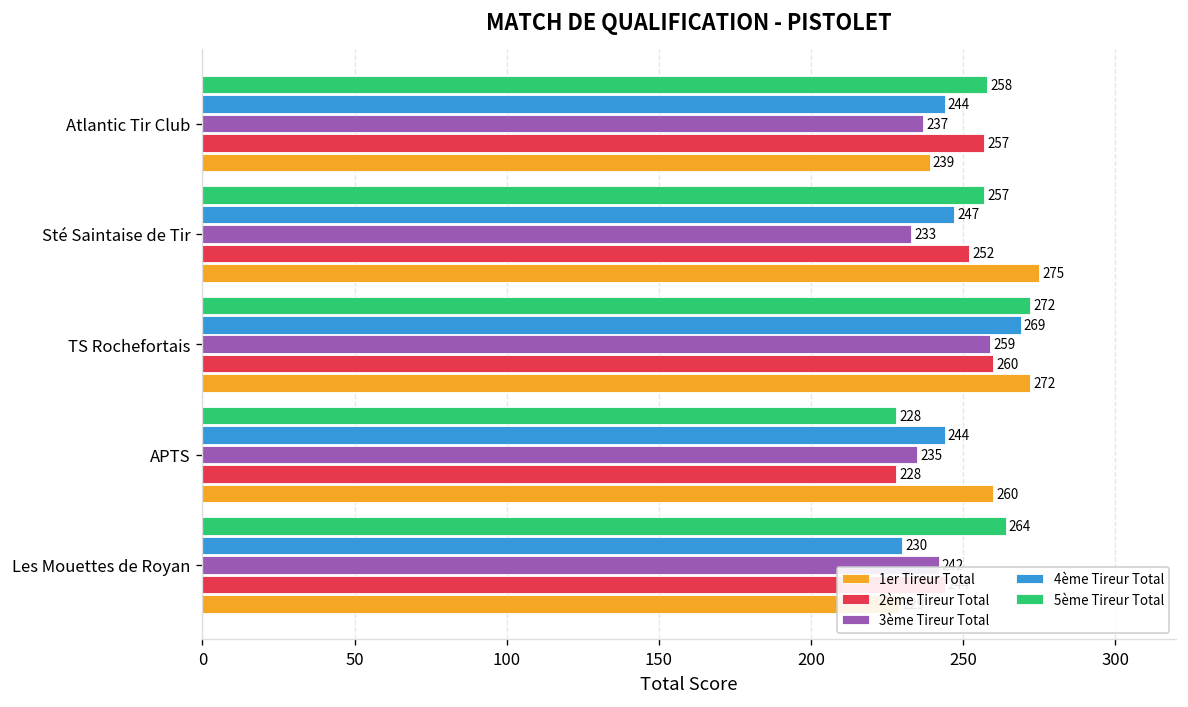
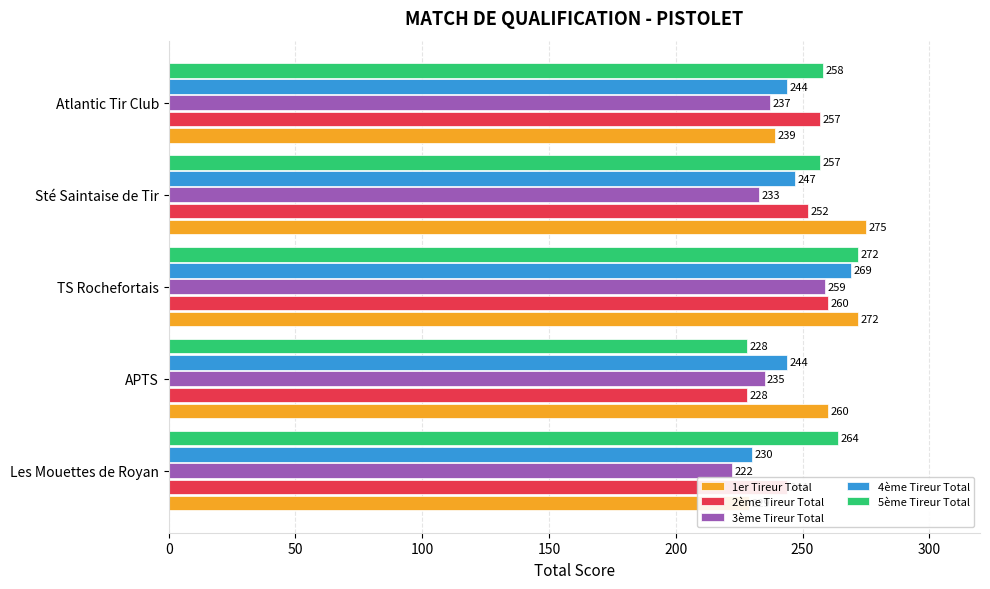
  {
    "1er Tireur Total": {
      "Atlantic Tir Club": 239,
      "Sté Saintaise de Tir": 275,
      "TS Rochefortais": 272,
      "APTS": 260
    },
    "2ème Tireur Total": {
      "Atlantic Tir Club": 257,
      "Sté Saintaise de Tir": 252,
      "TS Rochefortais": 260,
      "APTS": 228
    },
    "3ème Tireur Total": {
      "Atlantic Tir Club": 237,
      "Sté Saintaise de Tir": 233,
      "TS Rochefortais": 259,
      "APTS": 235,
-     "Les Mouettes de Royan": 242
+     "Les Mouettes de Royan": 222
    },
    "4ème Tireur Total": {
      "Atlantic Tir Club": 244,
      "Sté Saintaise de Tir": 247,
      "TS Rochefortais": 269,
      "APTS": 244,
      "Les Mouettes de Royan": 230
    },
    "5ème Tireur Total": {
      "Atlantic Tir Club": 258,
      "Sté Saintaise de Tir": 257,
      "TS Rochefortais": 272,
      "APTS": 228,
      "Les Mouettes de Royan": 264
    }
  }
